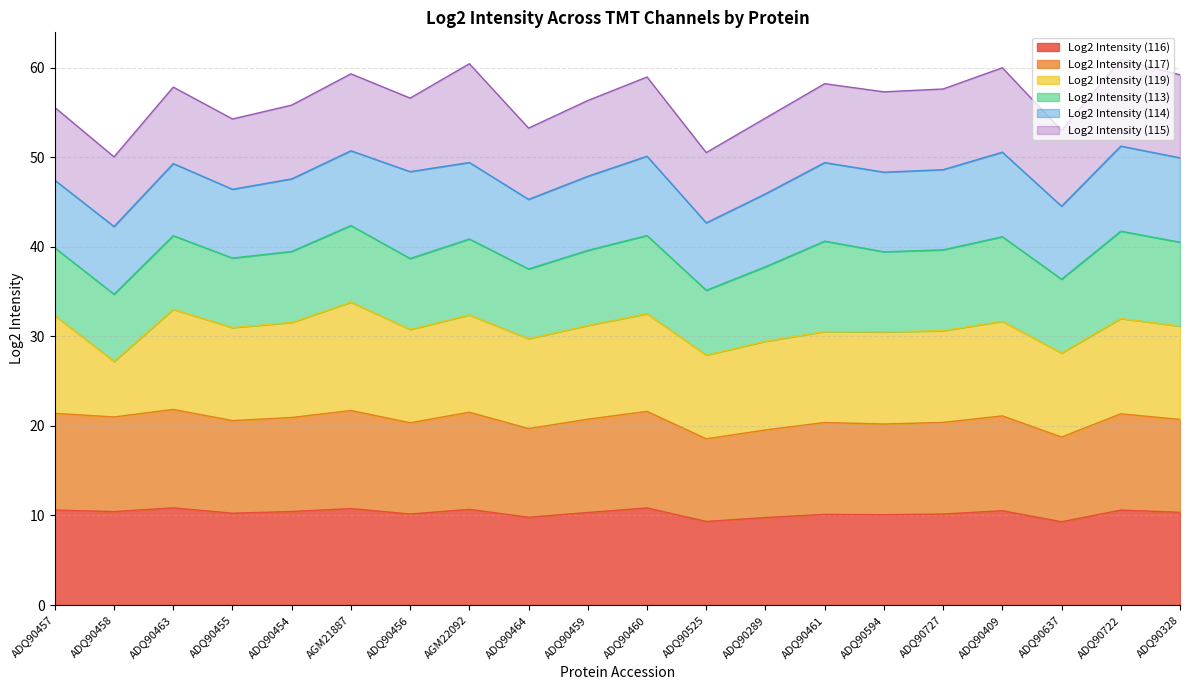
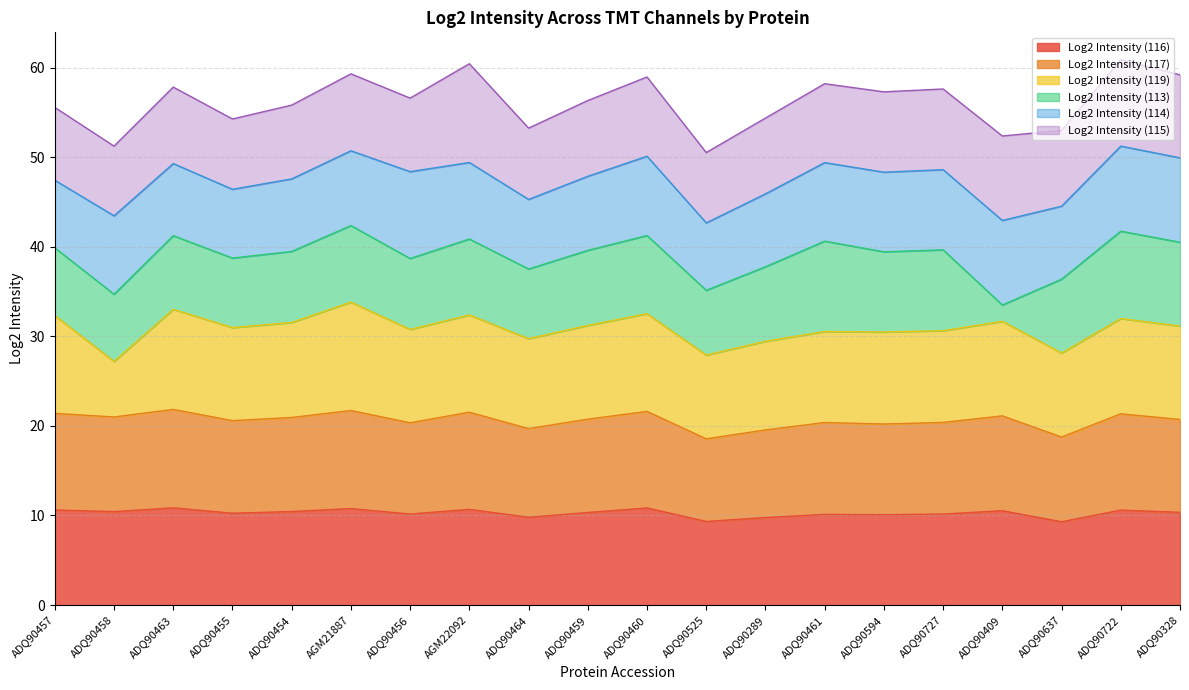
  {
    "Log2 Intensity (119)": {
      "ADQ90457": 11,
      "ADQ90458": 6,
      "ADQ90463": 11,
      "ADQ90455": 10,
      "ADQ90454": 11,
      "AGM21887": 12,
      "ADQ90456": 10,
      "AGM22092": 11,
      "ADQ90464": 10,
      "ADQ90459": 10,
      "ADQ90460": 11,
      "ADQ90525": 9,
      "ADQ90289": 10,
      "ADQ90461": 10,
      "ADQ90594": 10,
      "ADQ90727": 10,
      "ADQ90409": 11,
      "ADQ90637": 9,
      "ADQ90722": 11,
      "ADQ90328": 10
    },
    "Log2 Intensity (113)": {
      "ADQ90457": 8,
      "ADQ90458": 8,
      "ADQ90463": 8,
      "ADQ90455": 8,
      "ADQ90454": 8,
      "AGM21887": 9,
      "ADQ90456": 8,
      "AGM22092": 8,
      "ADQ90464": 8,
      "ADQ90459": 8,
      "ADQ90460": 9,
      "ADQ90525": 7,
      "ADQ90289": 8,
      "ADQ90461": 10,
      "ADQ90594": 9,
      "ADQ90727": 9,
-     "ADQ90409": 9,
+     "ADQ90409": 2,
      "ADQ90637": 8,
      "ADQ90722": 10,
      "ADQ90328": 9
    },
    "Log2 Intensity (114)": {
      "ADQ90457": 8,
-     "ADQ90458": 8,
+     "ADQ90458": 9,
      "ADQ90463": 8,
      "ADQ90455": 8,
      "ADQ90454": 8,
      "AGM21887": 8,
      "ADQ90456": 10,
      "AGM22092": 9,
      "ADQ90464": 8,
      "ADQ90459": 8,
      "ADQ90460": 9,
      "ADQ90525": 8,
      "ADQ90289": 8,
      "ADQ90461": 9,
      "ADQ90594": 9,
      "ADQ90727": 9,
      "ADQ90409": 9,
      "ADQ90637": 8,
      "ADQ90722": 10,
      "ADQ90328": 9
    },
    "Log2 Intensity (115)": {
      "ADQ90457": 8,
      "ADQ90458": 8,
      "ADQ90463": 9,
      "ADQ90455": 8,
      "ADQ90454": 8,
      "AGM21887": 9,
      "ADQ90456": 8,
      "AGM22092": 11,
      "ADQ90464": 8,
      "ADQ90459": 8,
      "ADQ90460": 9,
      "ADQ90525": 8,
      "ADQ90289": 8,
      "ADQ90461": 9,
      "ADQ90594": 9,
      "ADQ90727": 9,
      "ADQ90409": 9,
      "ADQ90328": 9
    }
  }
